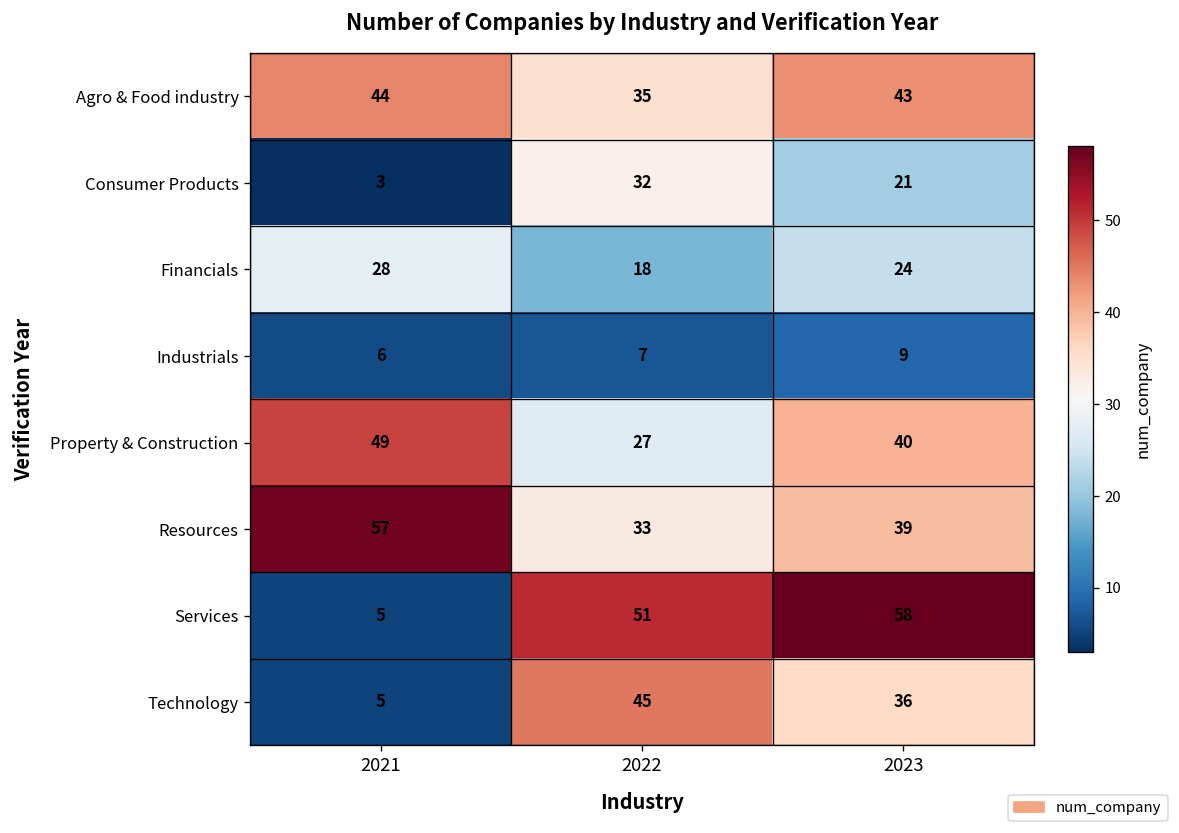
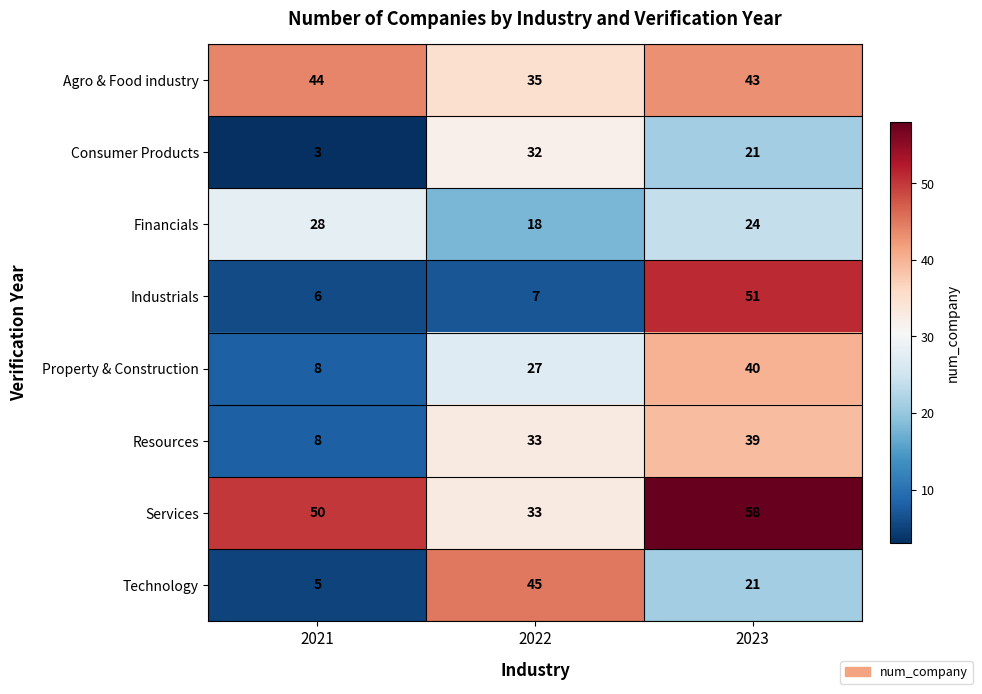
  {
    "Agro & Food industry": {
      "2021": 44,
      "2022": 35,
      "2023": 43
    },
    "Consumer Products": {
      "2021": 3,
      "2022": 32,
      "2023": 21
    },
    "Financials": {
      "2021": 28,
      "2022": 18,
      "2023": 24
    },
    "Industrials": {
      "2021": 6,
      "2022": 7,
-     "2023": 9
+     "2023": 51
    },
    "Property & Construction": {
-     "2021": 49,
+     "2021": 8,
      "2022": 27,
      "2023": 40
    },
    "Resources": {
-     "2021": 57,
+     "2021": 8,
      "2022": 33,
      "2023": 39
    },
    "Services": {
-     "2021": 5,
-     "2022": 51,
+     "2021": 50,
+     "2022": 33,
      "2023": 58
    },
    "Technology": {
      "2021": 5,
      "2022": 45,
-     "2023": 36
+     "2023": 21
    }
  }
